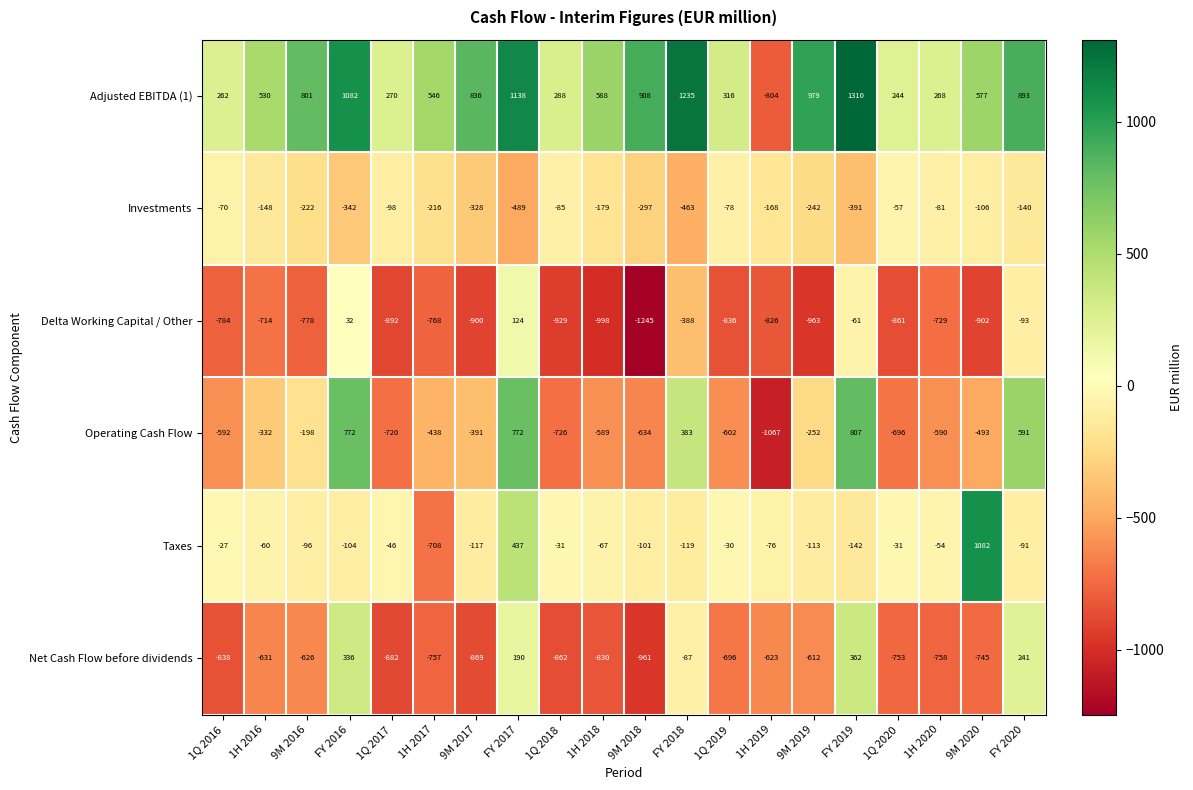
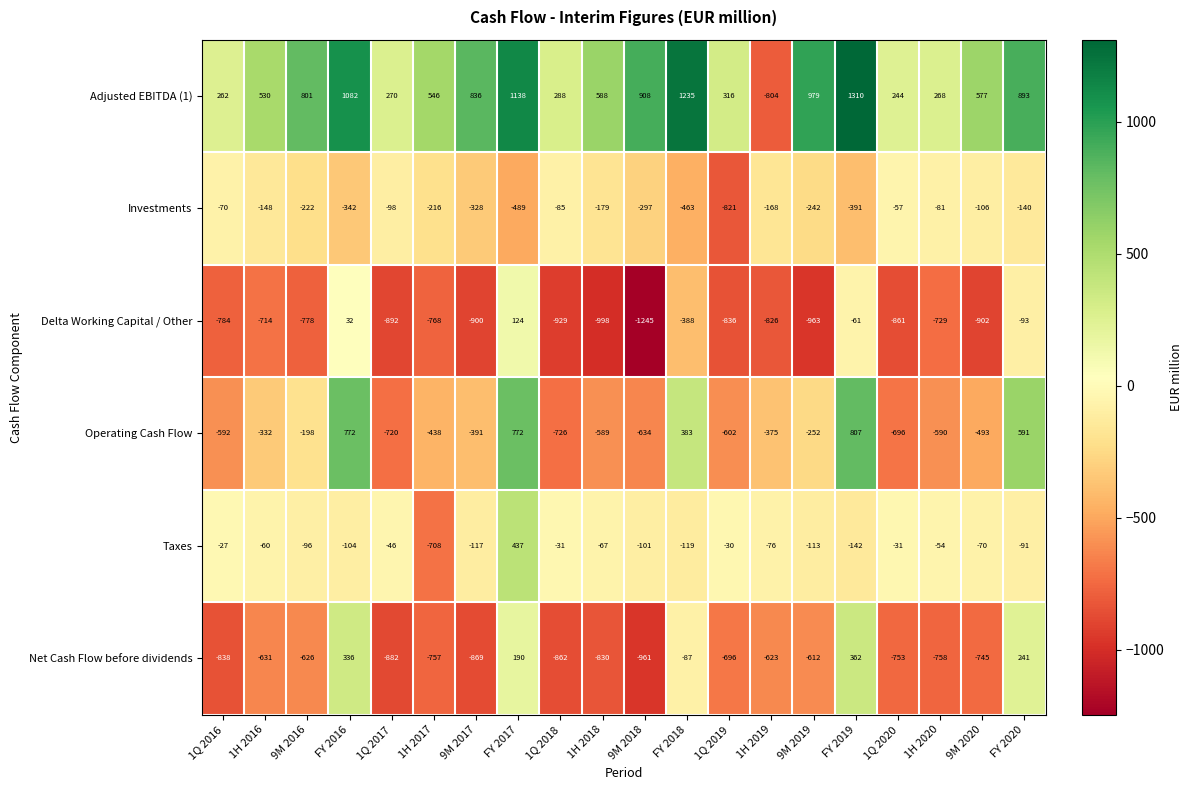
  {
    "Adjusted EBITDA (1)": {
      "1Q 2016": 262,
      "1H 2016": 530,
      "9M 2016": 801,
      "FY 2016": 1082,
      "1Q 2017": 270,
      "1H 2017": 546,
      "9M 2017": 836,
      "FY 2017": 1138,
      "1Q 2018": 288,
      "1H 2018": 588,
      "9M 2018": 908,
      "FY 2018": 1235,
      "1Q 2019": 316,
      "1H 2019": -804,
      "9M 2019": 979,
      "FY 2019": 1310,
      "1Q 2020": 244,
      "1H 2020": 268,
      "9M 2020": 577,
      "FY 2020": 893
    },
    "Investments": {
      "1Q 2016": -70,
      "1H 2016": -148,
      "9M 2016": -222,
      "FY 2016": -342,
      "1Q 2017": -98,
      "1H 2017": -216,
      "9M 2017": -328,
      "FY 2017": -489,
      "1Q 2018": -85,
      "1H 2018": -179,
      "9M 2018": -297,
      "FY 2018": -463,
-     "1Q 2019": -78,
+     "1Q 2019": -821,
      "1H 2019": -168,
      "9M 2019": -242,
      "FY 2019": -391,
      "1Q 2020": -57,
      "1H 2020": -81,
      "9M 2020": -106,
      "FY 2020": -140
    },
    "Delta Working Capital / Other": {
      "1Q 2016": -784,
      "1H 2016": -714,
      "9M 2016": -778,
      "FY 2016": 32,
      "1Q 2017": -892,
      "1H 2017": -768,
      "9M 2017": -900,
      "FY 2017": 124,
      "1Q 2018": -929,
      "1H 2018": -998,
      "9M 2018": -1245,
      "FY 2018": -388,
      "1Q 2019": -836,
      "1H 2019": -826,
      "9M 2019": -963,
      "FY 2019": -61,
      "1Q 2020": -861,
      "1H 2020": -729,
      "9M 2020": -902,
      "FY 2020": -93
    },
    "Operating Cash Flow": {
      "1Q 2016": -592,
      "1H 2016": -332,
      "9M 2016": -198,
      "FY 2016": 772,
      "1Q 2017": -720,
      "1H 2017": -438,
      "9M 2017": -391,
      "FY 2017": 772,
      "1Q 2018": -726,
      "1H 2018": -589,
      "9M 2018": -634,
      "FY 2018": 383,
      "1Q 2019": -602,
-     "1H 2019": -1067,
+     "1H 2019": -375,
      "9M 2019": -252,
      "FY 2019": 807,
      "1Q 2020": -696,
      "1H 2020": -590,
      "9M 2020": -493,
      "FY 2020": 591
    },
    "Taxes": {
      "1Q 2016": -27,
      "1H 2016": -60,
      "9M 2016": -96,
      "FY 2016": -104,
      "1Q 2017": -46,
      "1H 2017": -708,
      "9M 2017": -117,
      "FY 2017": 437,
      "1Q 2018": -31,
      "1H 2018": -67,
      "9M 2018": -101,
      "FY 2018": -119,
      "1Q 2019": -30,
      "1H 2019": -76,
      "9M 2019": -113,
      "FY 2019": -142,
      "1Q 2020": -31,
      "1H 2020": -54,
-     "9M 2020": 1082,
+     "9M 2020": -70,
      "FY 2020": -91
    },
    "Net Cash Flow before dividends": {
      "1Q 2016": -838,
      "1H 2016": -631,
      "9M 2016": -626,
      "FY 2016": 336,
      "1Q 2017": -882,
      "1H 2017": -757,
      "9M 2017": -869,
      "FY 2017": 190,
      "1Q 2018": -862,
      "1H 2018": -830,
      "9M 2018": -961,
      "FY 2018": -87,
      "1Q 2019": -696,
      "1H 2019": -623,
      "9M 2019": -612,
      "FY 2019": 362,
      "1Q 2020": -753,
      "1H 2020": -758,
      "9M 2020": -745,
      "FY 2020": 241
    }
  }
